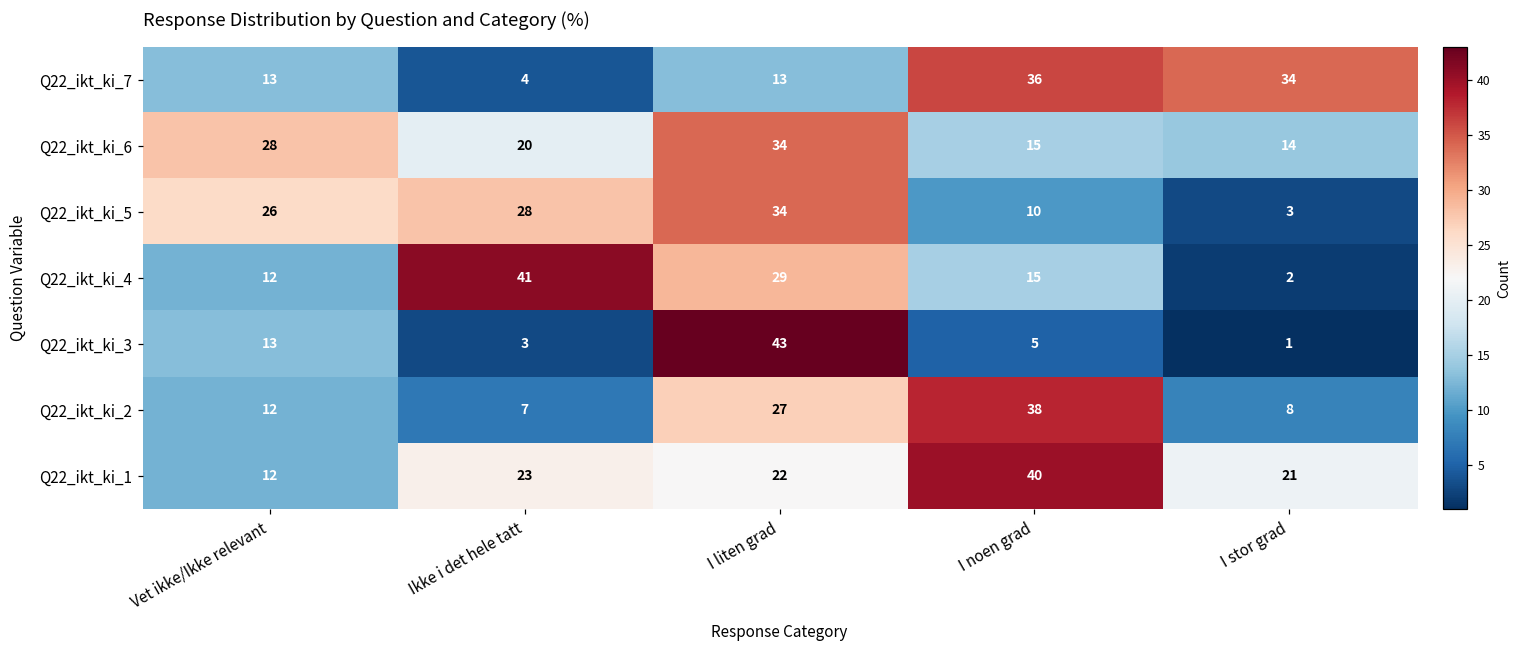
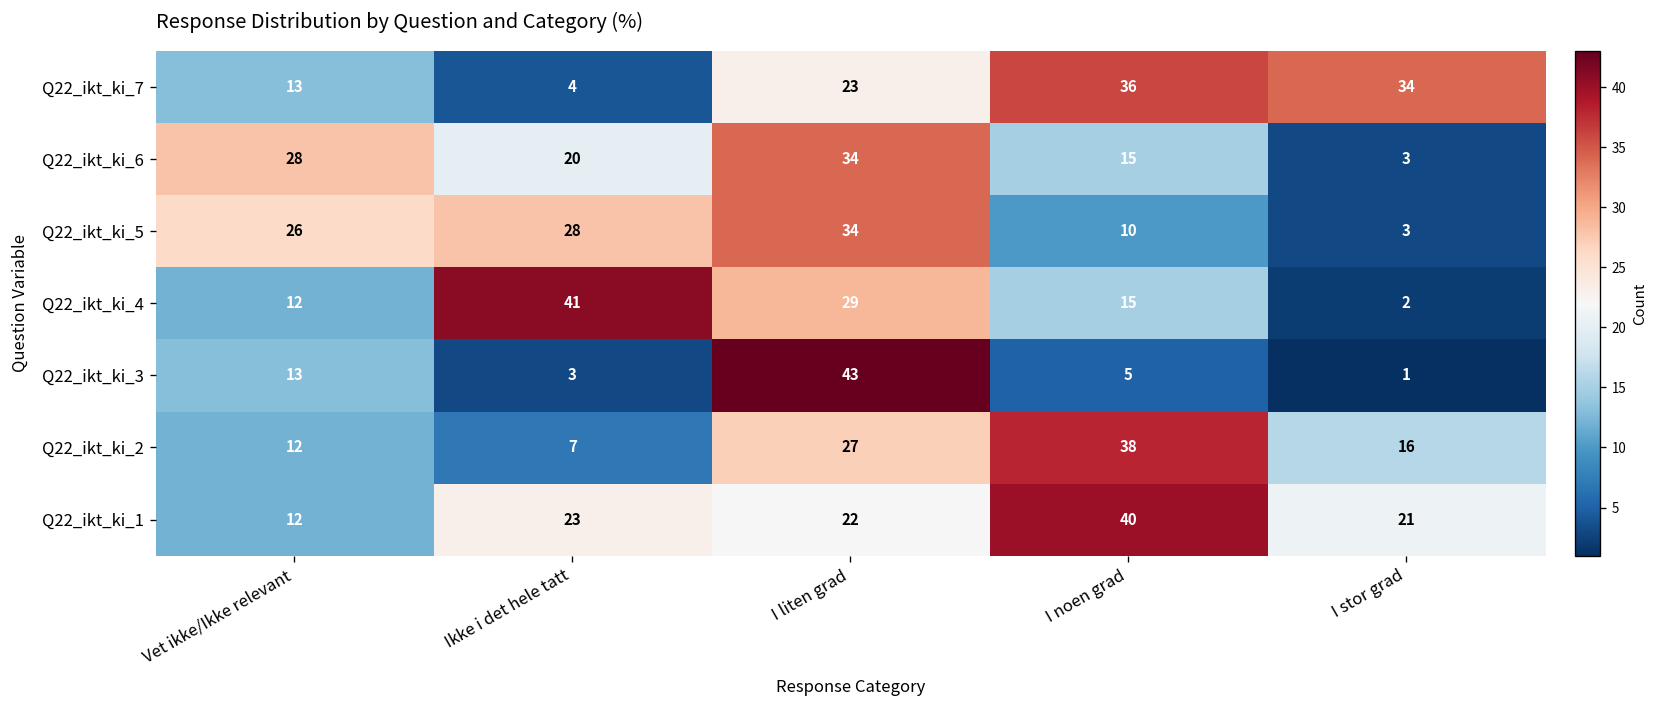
  {
    "Q22_ikt_ki_7": {
      "Vet ikke/Ikke relevant": 13,
      "Ikke i det hele tatt": 4,
-     "I liten grad": 13,
+     "I liten grad": 23,
      "I noen grad": 36,
      "I stor grad": 34
    },
    "Q22_ikt_ki_6": {
      "Vet ikke/Ikke relevant": 28,
      "Ikke i det hele tatt": 20,
      "I liten grad": 34,
      "I noen grad": 15,
-     "I stor grad": 14
+     "I stor grad": 3
    },
    "Q22_ikt_ki_5": {
      "Vet ikke/Ikke relevant": 26,
      "Ikke i det hele tatt": 28,
      "I liten grad": 34,
      "I noen grad": 10,
      "I stor grad": 3
    },
    "Q22_ikt_ki_4": {
      "Vet ikke/Ikke relevant": 12,
      "Ikke i det hele tatt": 41,
      "I liten grad": 29,
      "I noen grad": 15,
      "I stor grad": 2
    },
    "Q22_ikt_ki_3": {
      "Vet ikke/Ikke relevant": 13,
      "Ikke i det hele tatt": 3,
      "I liten grad": 43,
      "I noen grad": 5,
      "I stor grad": 1
    },
    "Q22_ikt_ki_2": {
      "Vet ikke/Ikke relevant": 12,
      "Ikke i det hele tatt": 7,
      "I liten grad": 27,
      "I noen grad": 38,
-     "I stor grad": 8
+     "I stor grad": 16
    },
    "Q22_ikt_ki_1": {
      "Vet ikke/Ikke relevant": 12,
      "Ikke i det hele tatt": 23,
      "I liten grad": 22,
      "I noen grad": 40,
      "I stor grad": 21
    }
  }
